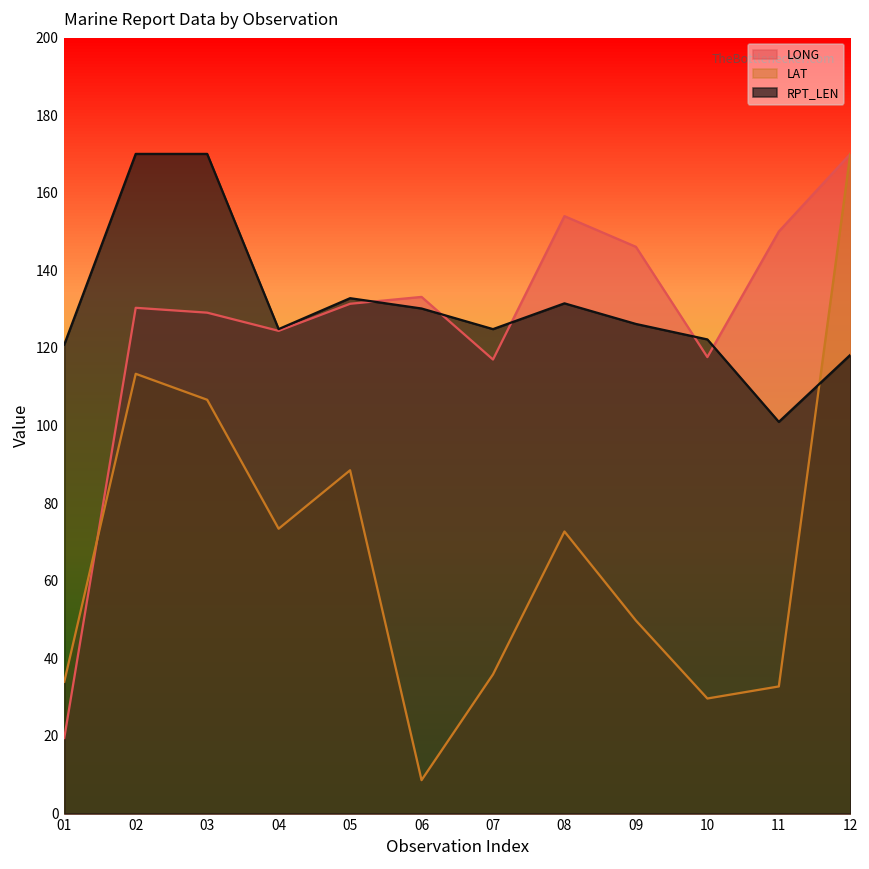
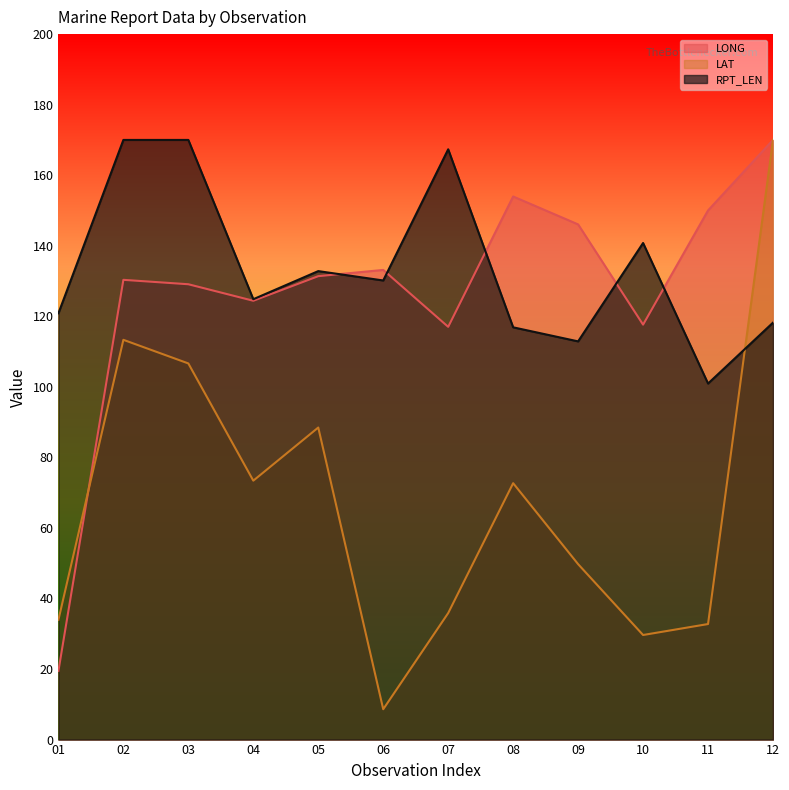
  {
    "RPT_LEN": {
      "01": 121,
      "02": 170,
      "03": 170,
      "05": 133,
      "06": 130,
-     "07": 125,
-     "08": 131,
-     "09": 126,
-     "10": 122,
+     "07": 167,
+     "08": 117,
+     "09": 113,
+     "10": 141,
      "11": 101,
      "12": 118
    }
  }
